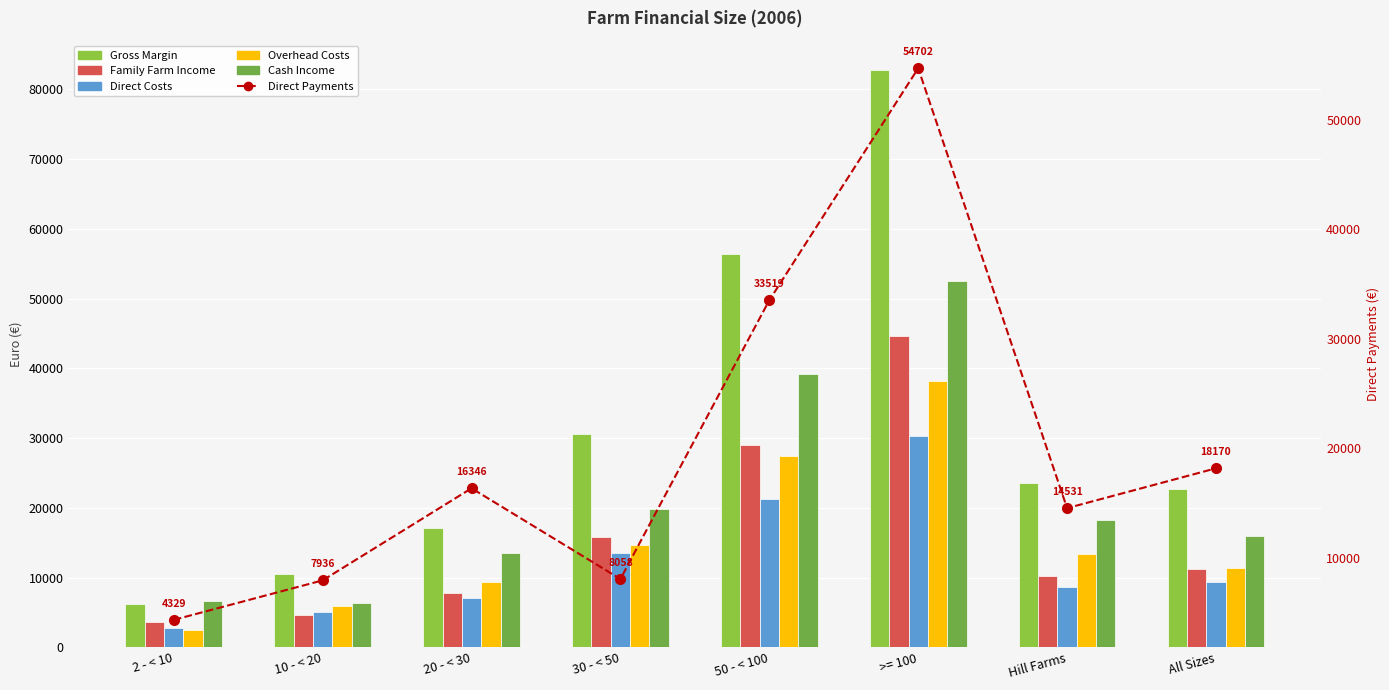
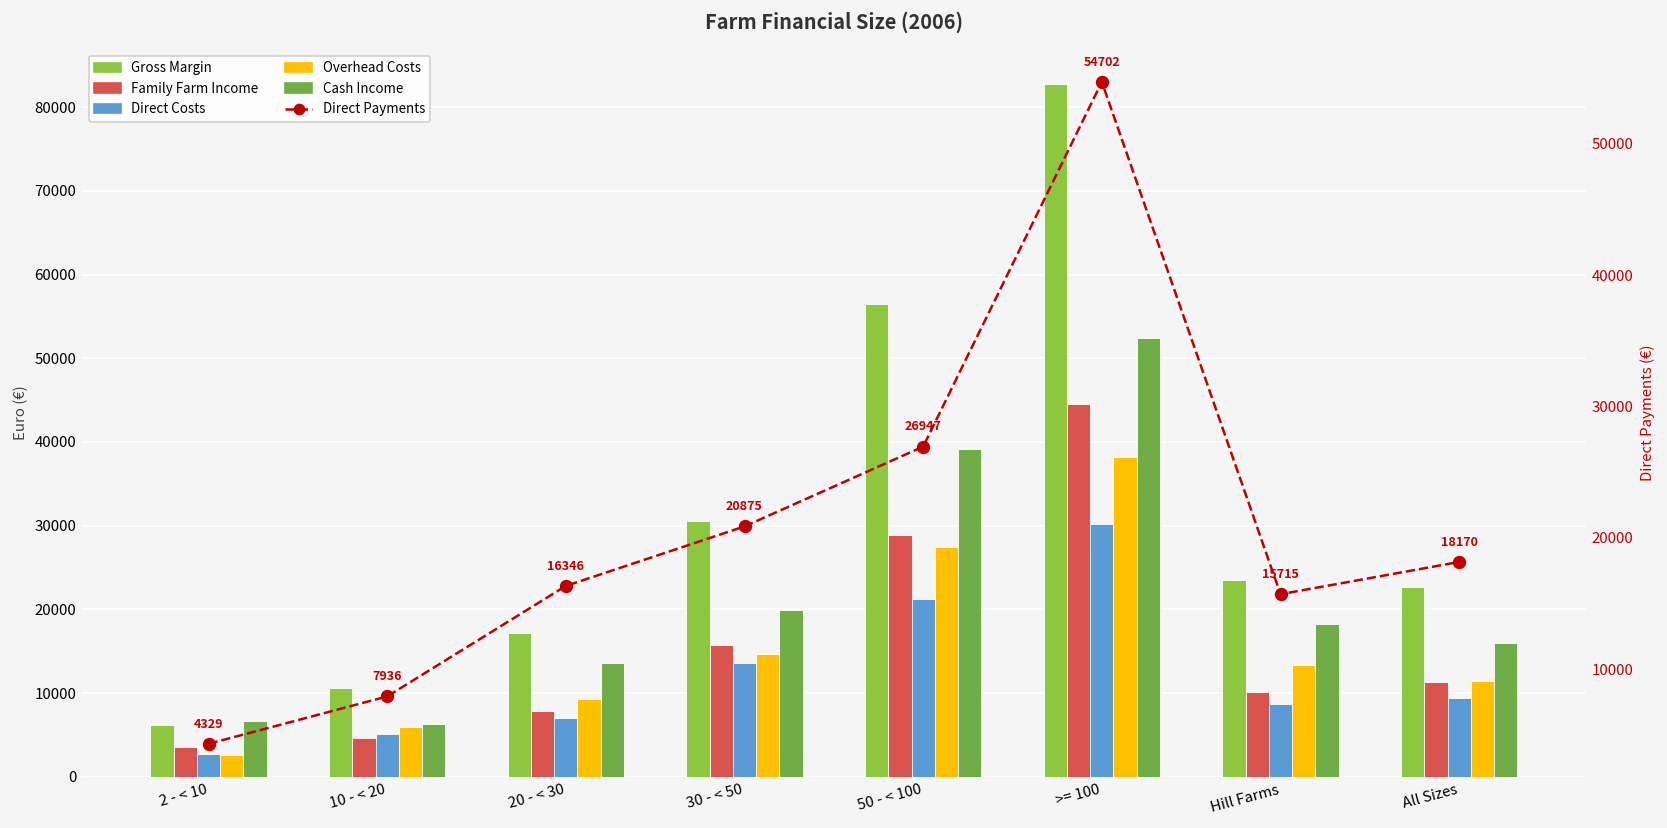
  {
    "Direct Payments": {
      "2 - < 10": 4329,
      "10 - < 20": 7936,
      "20 - < 30": 16346,
-     "30 - < 50": 8058,
-     "50 - < 100": 33519,
+     "30 - < 50": 20875,
+     "50 - < 100": 26947,
      ">= 100": 54702,
-     "Hill Farms": 14531,
+     "Hill Farms": 15715,
      "All Sizes": 18170
    }
  }
